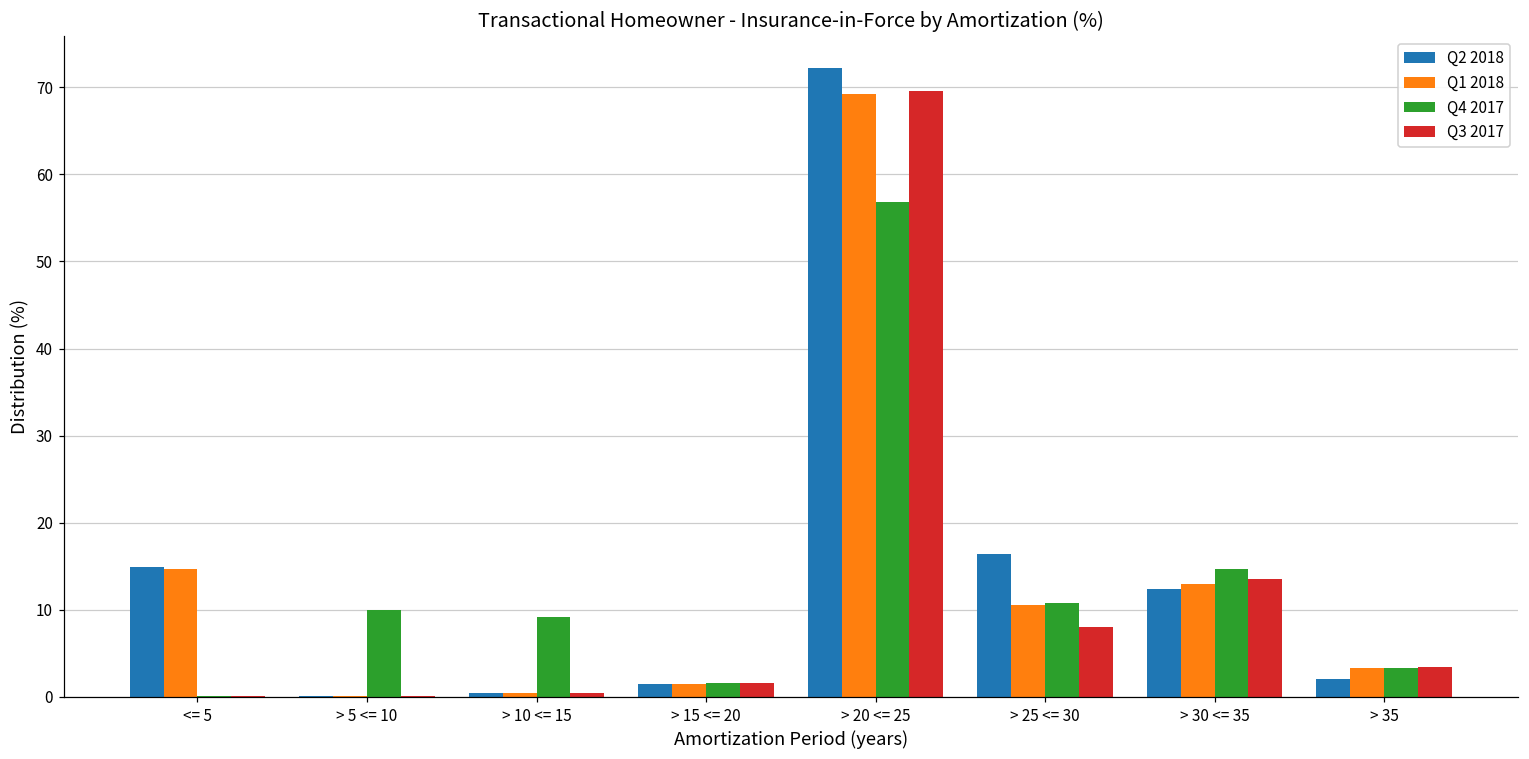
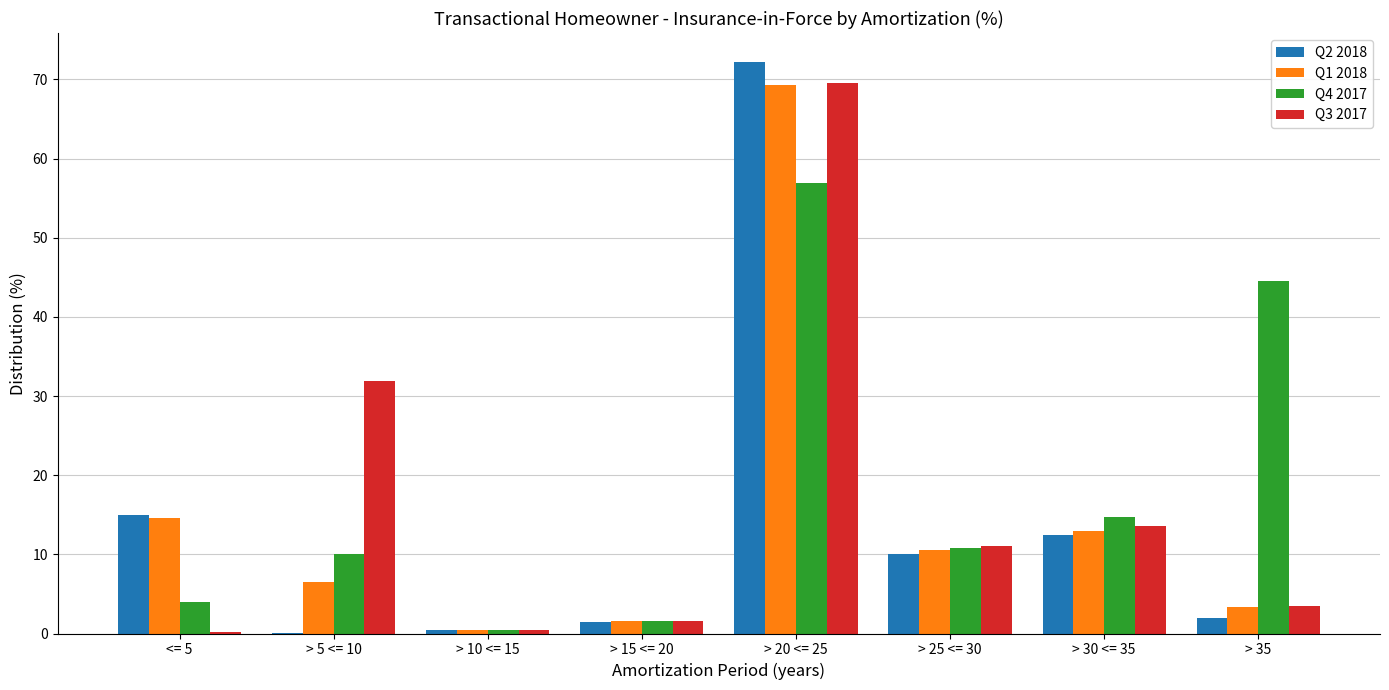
  {
    "Q2 2018": {
      "<= 5": 15,
      "> 10 <= 15": 0,
      "> 15 <= 20": 1,
      "> 20 <= 25": 72,
-     "> 25 <= 30": 16,
+     "> 25 <= 30": 10,
      "> 30 <= 35": 12,
      "> 35": 2
    },
    "Q1 2018": {
      "<= 5": 15,
-     "> 5 <= 10": 0,
+     "> 5 <= 10": 7,
      "> 10 <= 15": 0,
      "> 15 <= 20": 2,
      "> 20 <= 25": 69,
      "> 25 <= 30": 11,
      "> 30 <= 35": 13,
      "> 35": 3
    },
    "Q4 2017": {
-     "<= 5": 0,
+     "<= 5": 4,
      "> 5 <= 10": 10,
-     "> 10 <= 15": 9,
+     "> 10 <= 15": 0,
      "> 15 <= 20": 2,
      "> 20 <= 25": 57,
      "> 25 <= 30": 11,
      "> 30 <= 35": 15,
-     "> 35": 3
+     "> 35": 44
    },
    "Q3 2017": {
-     "> 5 <= 10": 0,
+     "> 5 <= 10": 32,
      "> 10 <= 15": 0,
      "> 15 <= 20": 2,
      "> 20 <= 25": 70,
-     "> 25 <= 30": 8,
+     "> 25 <= 30": 11,
      "> 30 <= 35": 14,
      "> 35": 3
    }
  }
